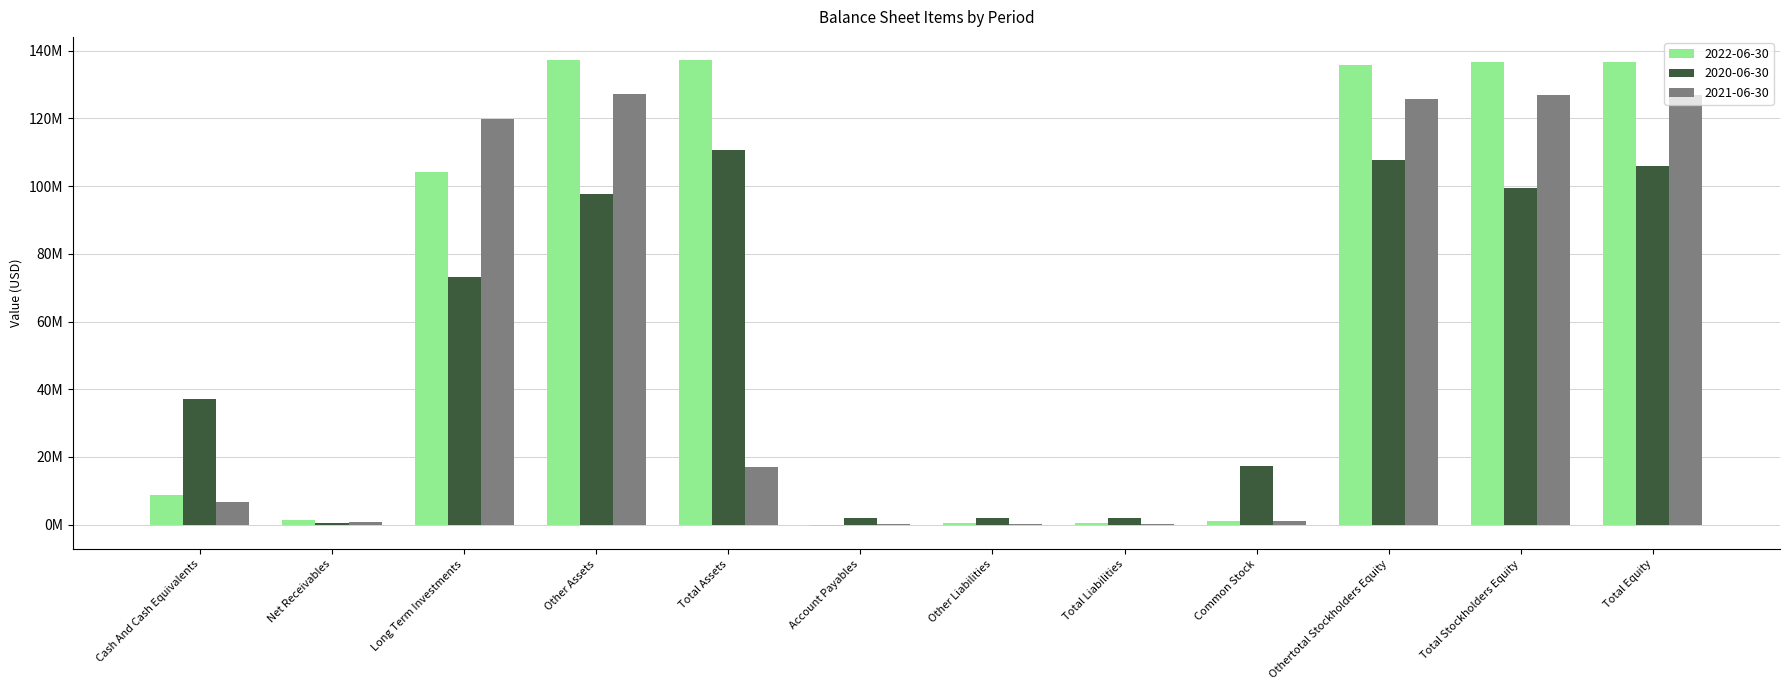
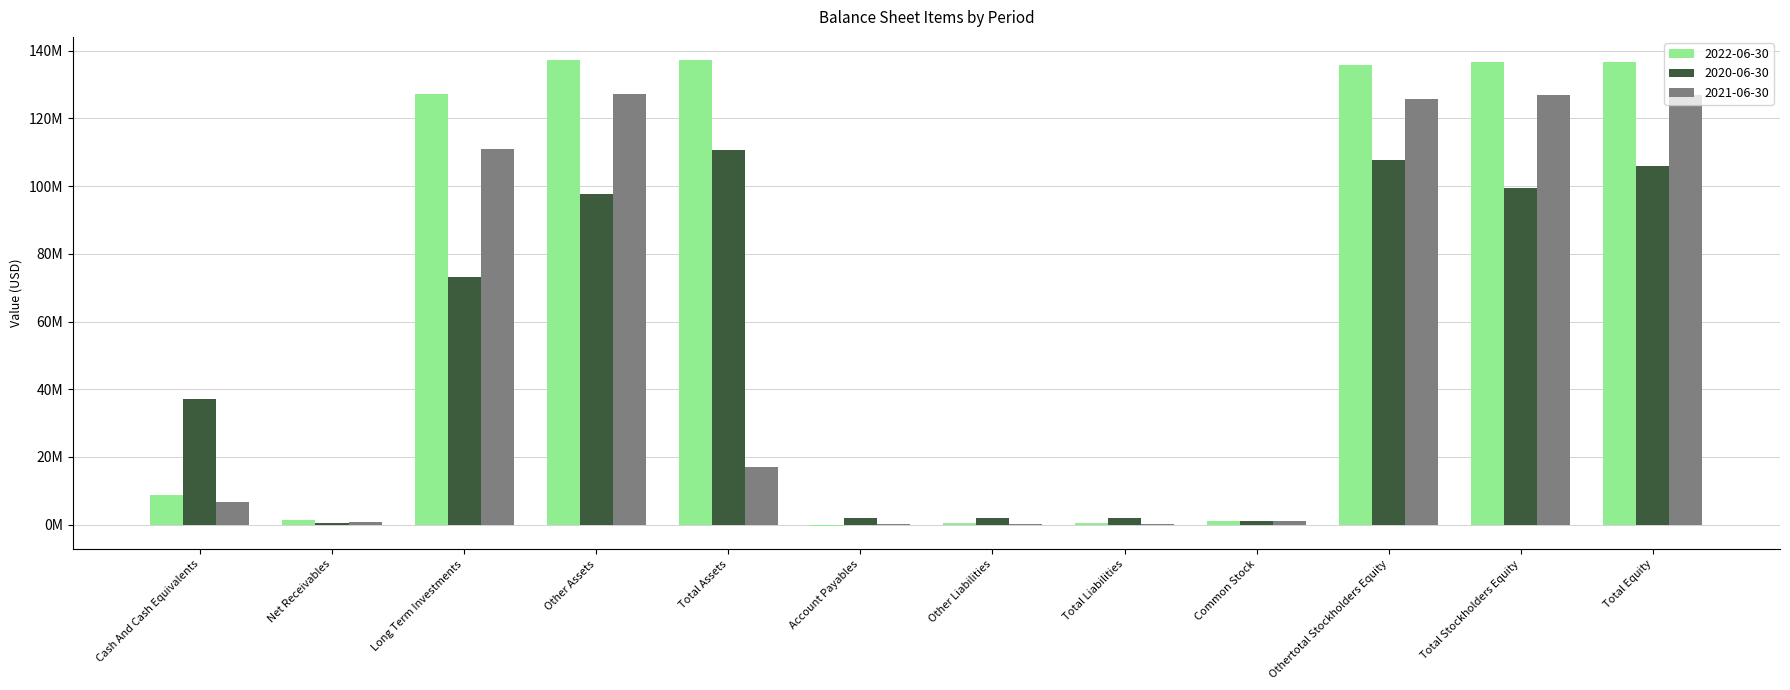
  {
    "2022-06-30": {
      "Cash And Cash Equivalents": 9000000,
      "Net Receivables": 1000000,
-     "Long Term Investments": 104000000,
+     "Long Term Investments": 127000000,
      "Other Assets": 137000000,
      "Total Assets": 137000000,
      "Common Stock": 1000000,
      "Othertotal Stockholders Equity": 136000000,
      "Total Stockholders Equity": 137000000,
      "Total Equity": 137000000
    },
    "2020-06-30": {
      "Cash And Cash Equivalents": 37000000,
      "Long Term Investments": 73000000,
      "Other Assets": 98000000,
      "Total Assets": 111000000,
      "Account Payables": 2000000,
      "Other Liabilities": 2000000,
      "Total Liabilities": 2000000,
-     "Common Stock": 17000000,
+     "Common Stock": 1000000,
      "Othertotal Stockholders Equity": 108000000,
      "Total Stockholders Equity": 99000000,
      "Total Equity": 106000000
    },
    "2021-06-30": {
      "Cash And Cash Equivalents": 7000000,
-     "Long Term Investments": 120000000,
+     "Long Term Investments": 111000000,
      "Other Assets": 127000000,
      "Total Assets": 17000000,
      "Common Stock": 1000000,
      "Othertotal Stockholders Equity": 126000000,
      "Total Stockholders Equity": 127000000
    }
  }
